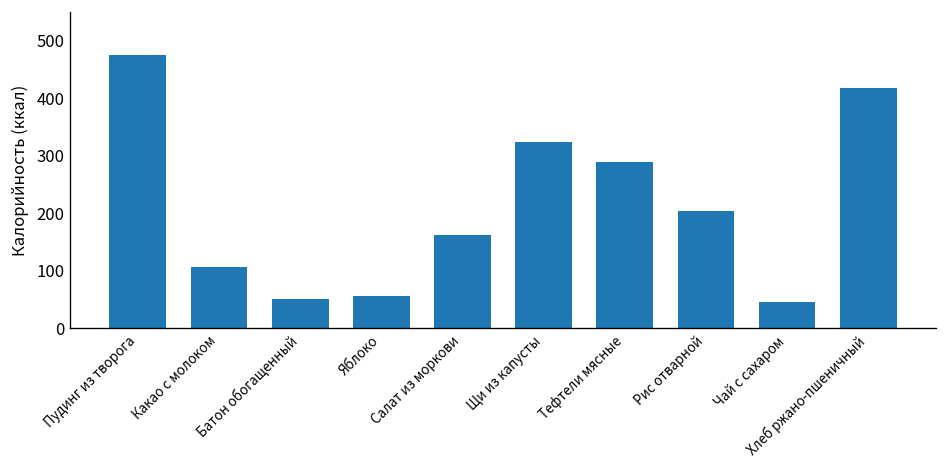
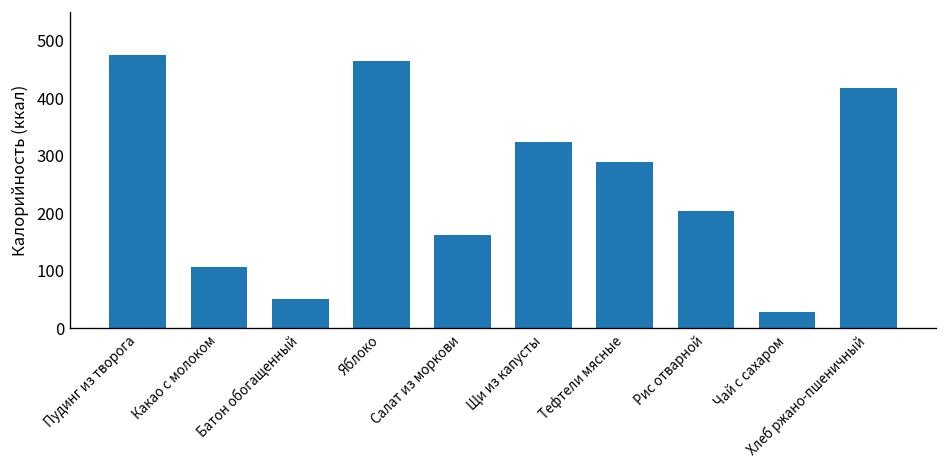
  {
    "Пудинг из творога": 480,
    "Какао с молоком": 110,
    "Батон обогащенный": 50,
-   "Яблоко": 60,
+   "Яблоко": 470,
    "Салат из моркови": 160,
    "Щи из капусты": 320,
    "Тефтели мясные": 290,
    "Рис отварной": 200,
-   "Чай с сахаром": 50,
+   "Чай с сахаром": 30,
    "Хлеб ржано-пшеничный": 420
  }
